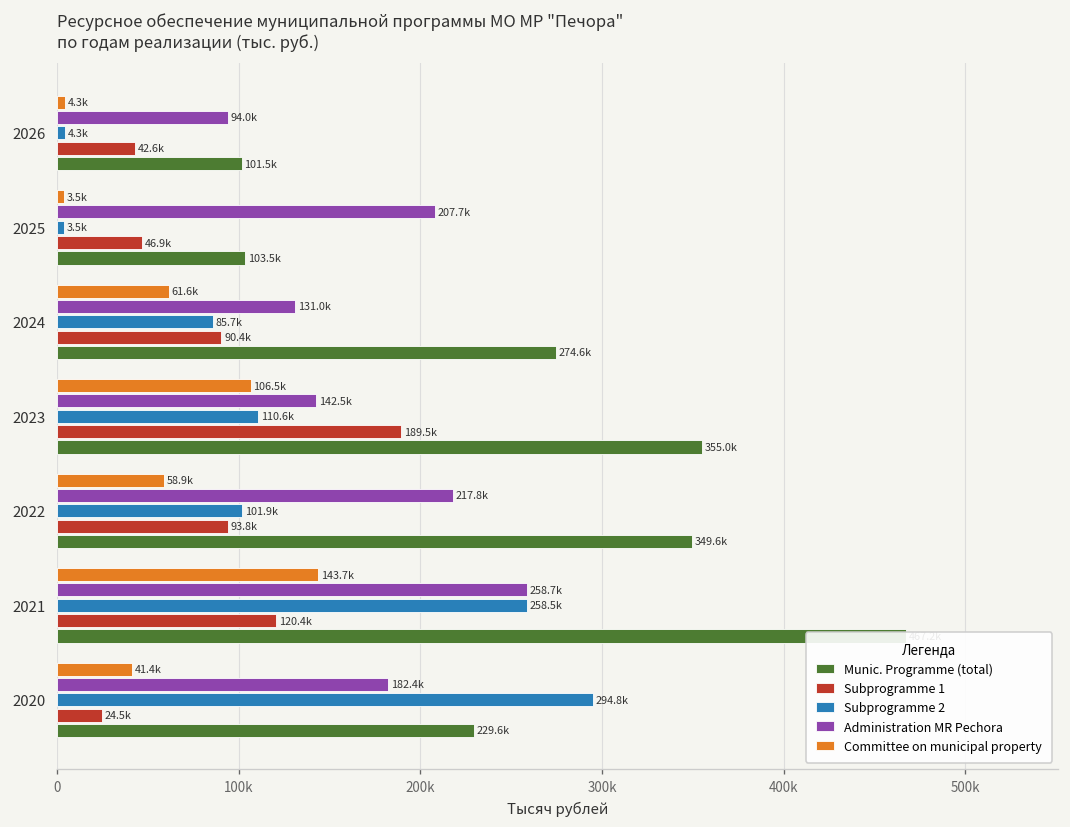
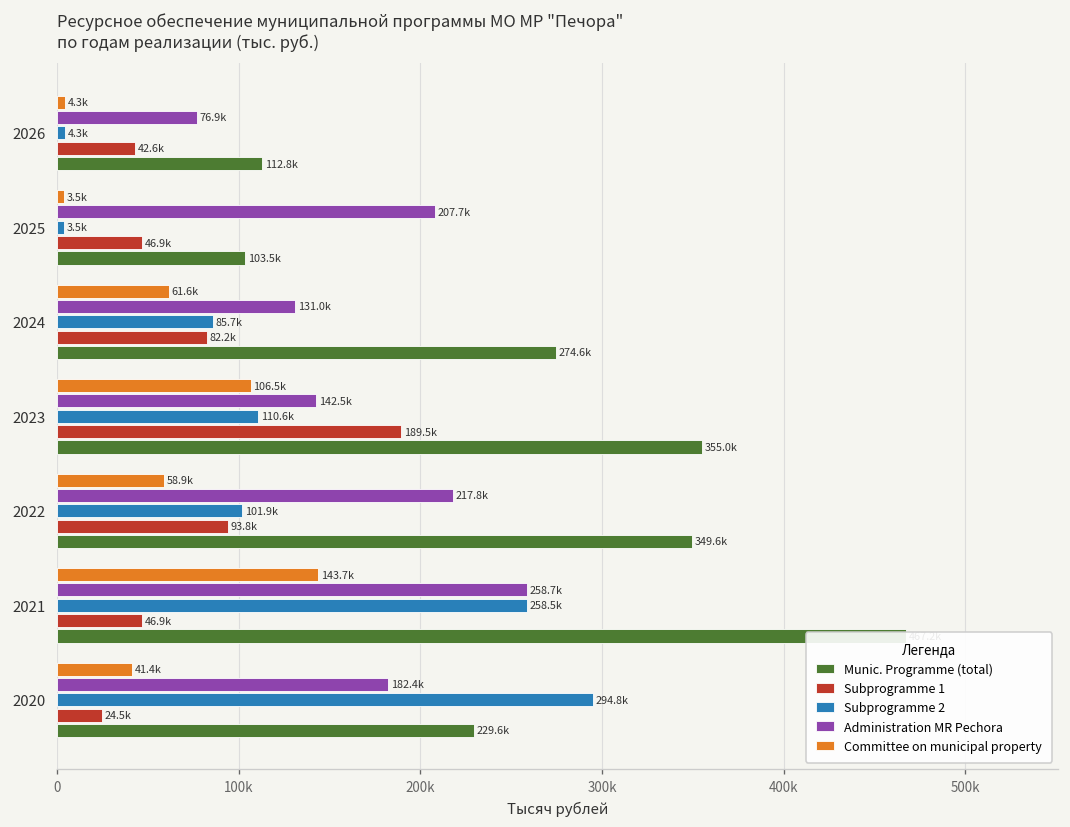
  {
    "Munic. Programme (total)": {
-     "2026": "101.5k",
+     "2026": "112.8k",
      "2025": "103.5k",
      "2024": "274.6k",
      "2023": "355.0k",
      "2022": "349.6k",
      "2020": "229.6k"
    },
    "Subprogramme 1": {
      "2026": "42.6k",
      "2025": "46.9k",
-     "2024": "90.4k",
+     "2024": "82.2k",
      "2023": "189.5k",
      "2022": "93.8k",
-     "2021": "120.4k",
+     "2021": "46.9k",
      "2020": "24.5k"
    },
    "Subprogramme 2": {
      "2026": "4.3k",
      "2025": "3.5k",
      "2024": "85.7k",
      "2023": "110.6k",
      "2022": "101.9k",
      "2021": "258.5k",
      "2020": "294.8k"
    },
    "Administration MR Pechora": {
-     "2026": "94.0k",
+     "2026": "76.9k",
      "2025": "207.7k",
      "2024": "131.0k",
      "2023": "142.5k",
      "2022": "217.8k",
      "2021": "258.7k",
      "2020": "182.4k"
    },
    "Committee on municipal property": {
      "2026": "4.3k",
      "2025": "3.5k",
      "2024": "61.6k",
      "2023": "106.5k",
      "2022": "58.9k",
      "2021": "143.7k",
      "2020": "41.4k"
    }
  }
